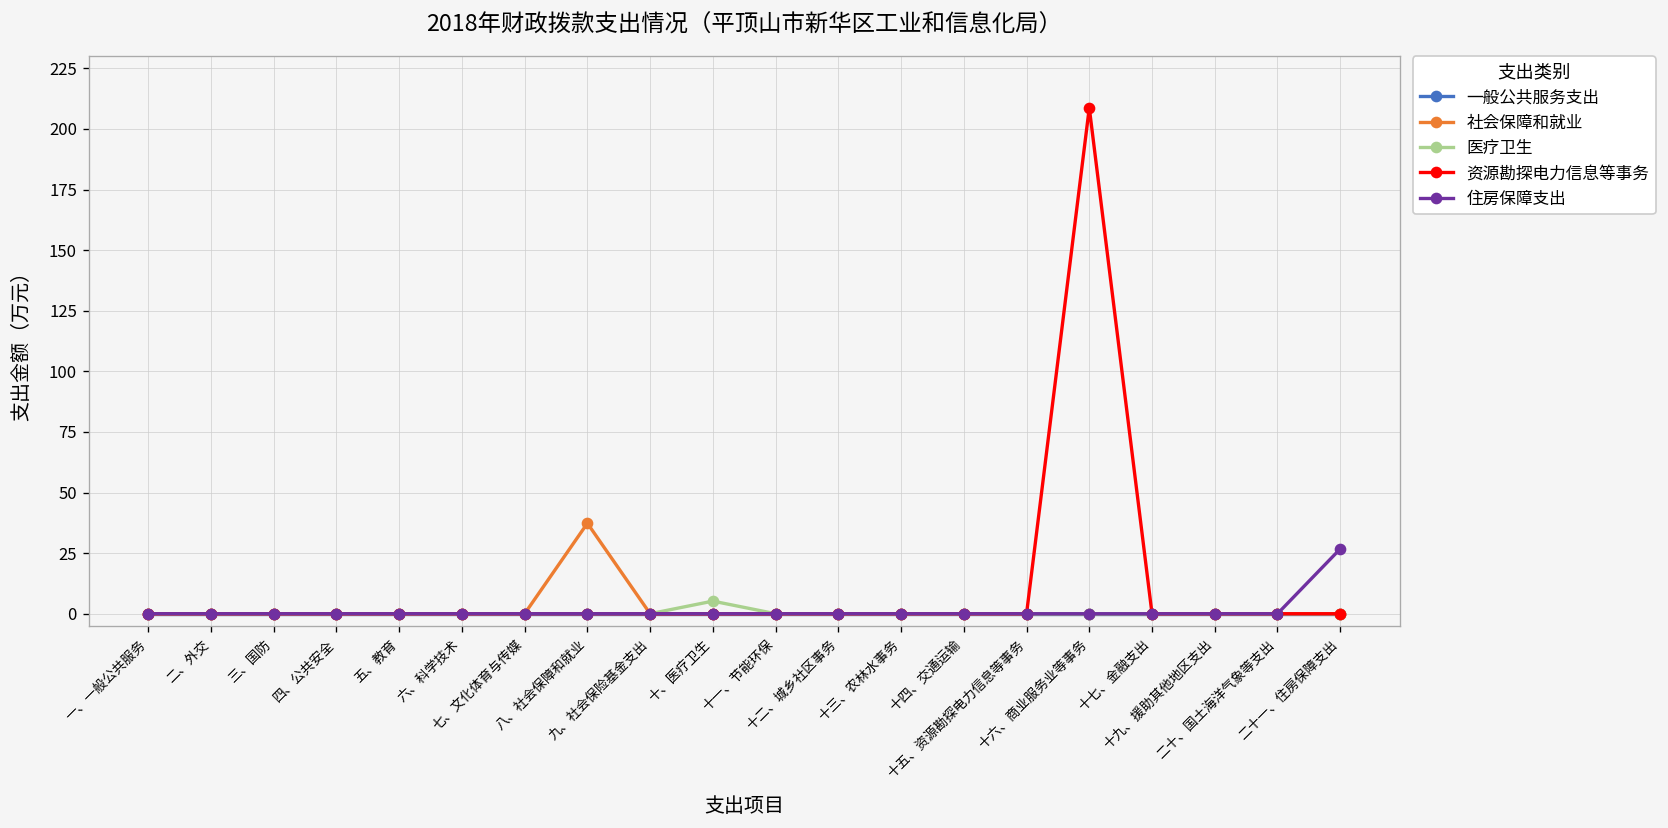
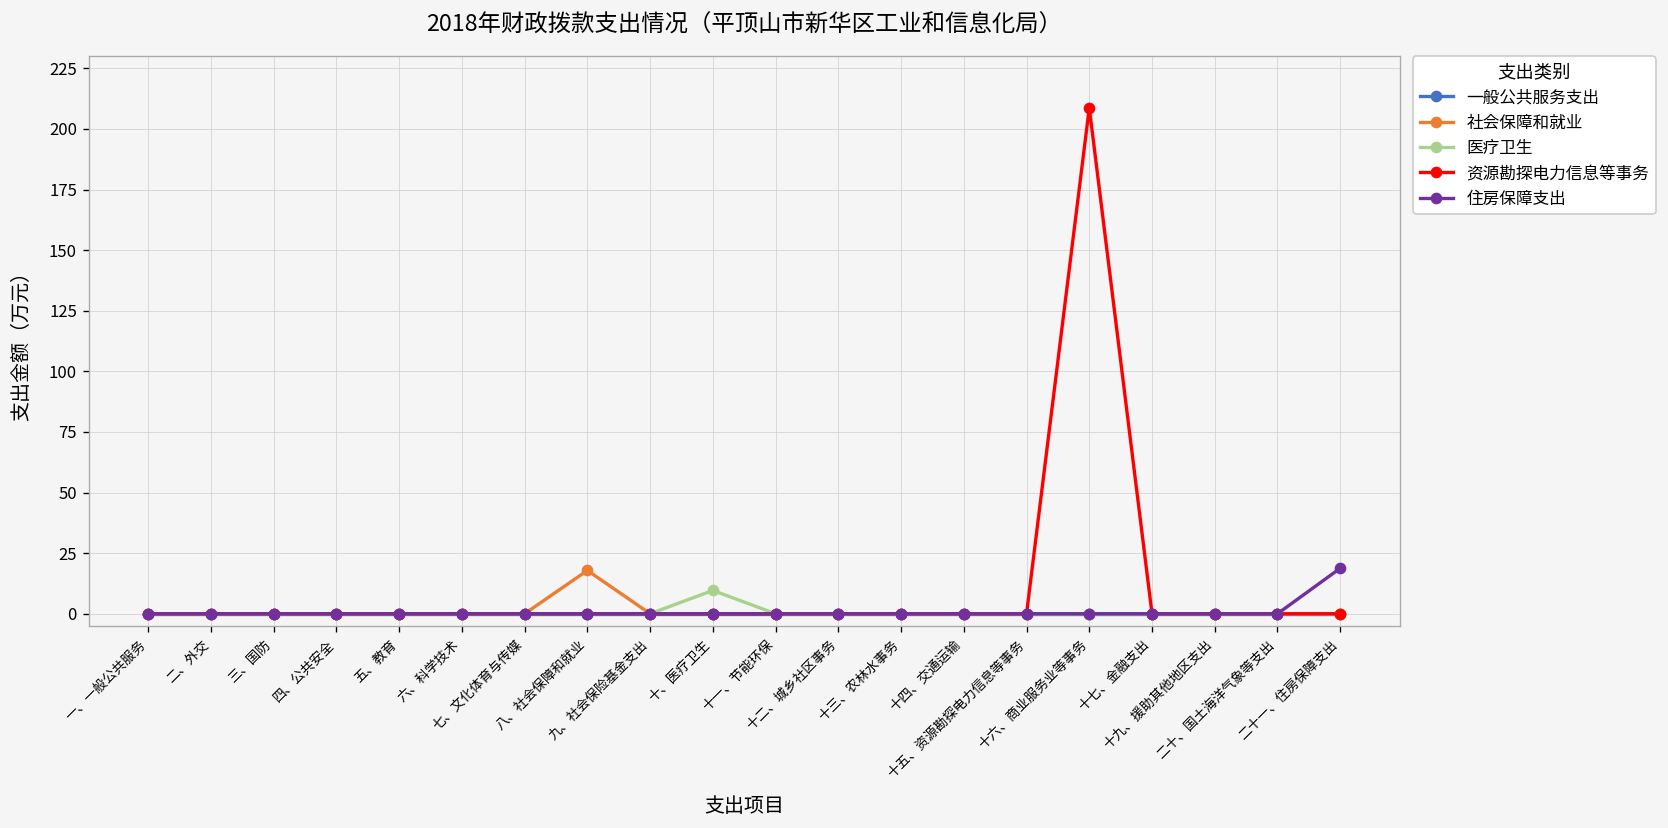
  {
    "社会保障和就业": {
-     "八、社会保障和就业": 37
+     "八、社会保障和就业": 18
    },
    "医疗卫生": {
-     "十、医疗卫生": 5
+     "十、医疗卫生": 10
    },
    "资源勘探电力信息等事务": {
      "十六、商业服务业等事务": 209
    },
    "住房保障支出": {
-     "二十一、住房保障支出": 27
+     "二十一、住房保障支出": 19
    }
  }
